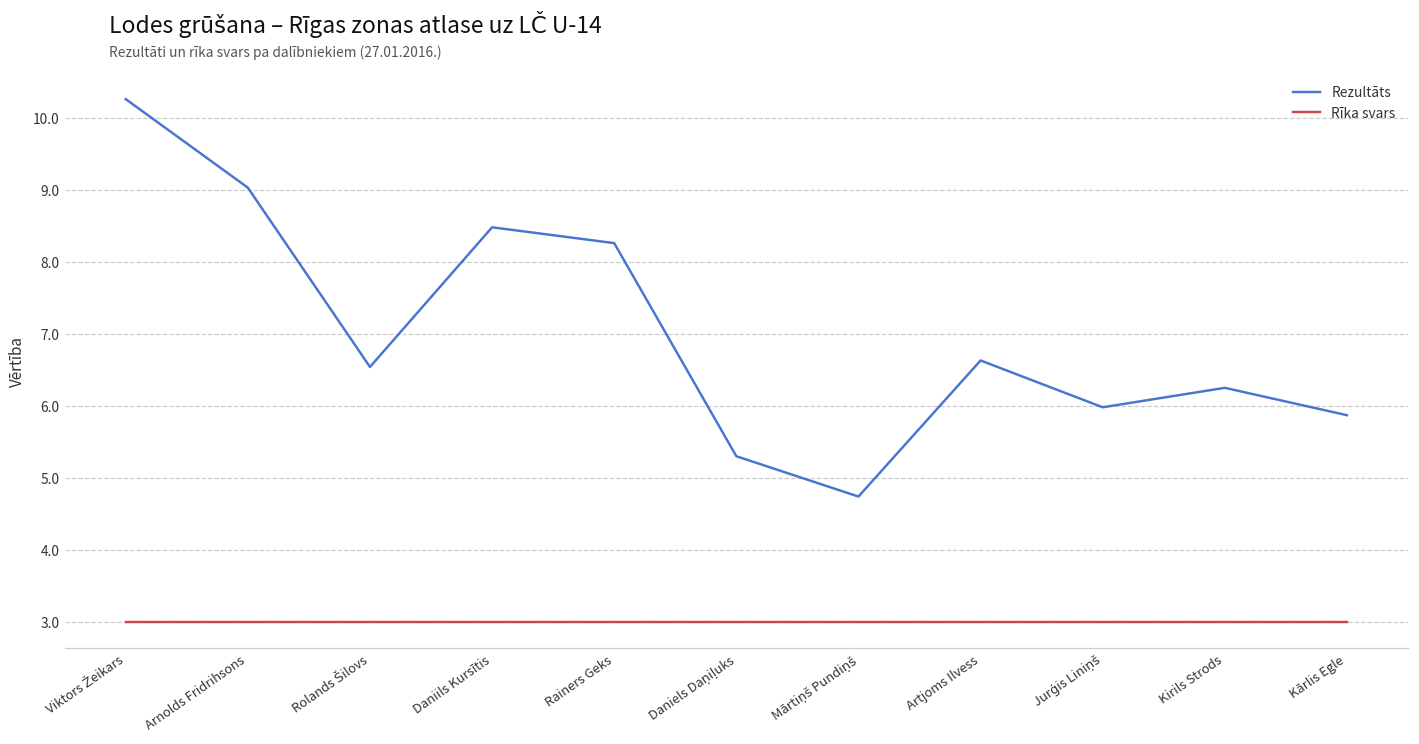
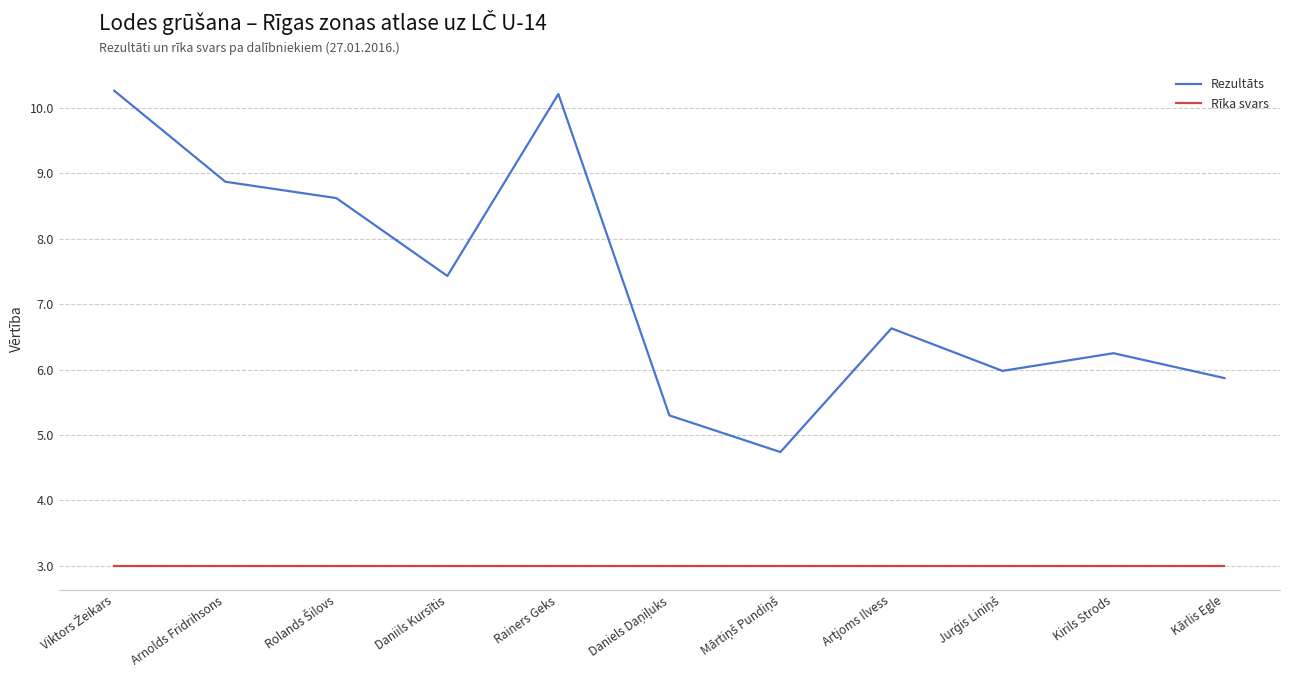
  {
    "Rezultāts": {
      "Viktors Žeikars": 10.3,
-     "Arnolds Fridrihsons": 9.0,
-     "Rolands Šilovs": 6.5,
-     "Daniils Kursītis": 8.5,
-     "Rainers Geks": 8.3,
+     "Arnolds Fridrihsons": 8.9,
+     "Rolands Šilovs": 8.6,
+     "Daniils Kursītis": 7.4,
+     "Rainers Geks": 10.2,
      "Daniels Daņiļuks": 5.3,
      "Mārtiņš Pundiņš": 4.7,
      "Artjoms Ilvess": 6.6,
      "Jurģis Liniņš": 6.0,
      "Kirils Strods": 6.3,
      "Kārlis Egle": 5.9
    },
    "Rīka svars": {
      "Viktors Žeikars": 3.0,
      "Arnolds Fridrihsons": 3.0,
      "Rolands Šilovs": 3.0,
      "Daniils Kursītis": 3.0,
      "Rainers Geks": 3.0,
      "Daniels Daņiļuks": 3.0,
      "Mārtiņš Pundiņš": 3.0,
      "Artjoms Ilvess": 3.0,
      "Jurģis Liniņš": 3.0,
      "Kirils Strods": 3.0,
      "Kārlis Egle": 3.0
    }
  }
